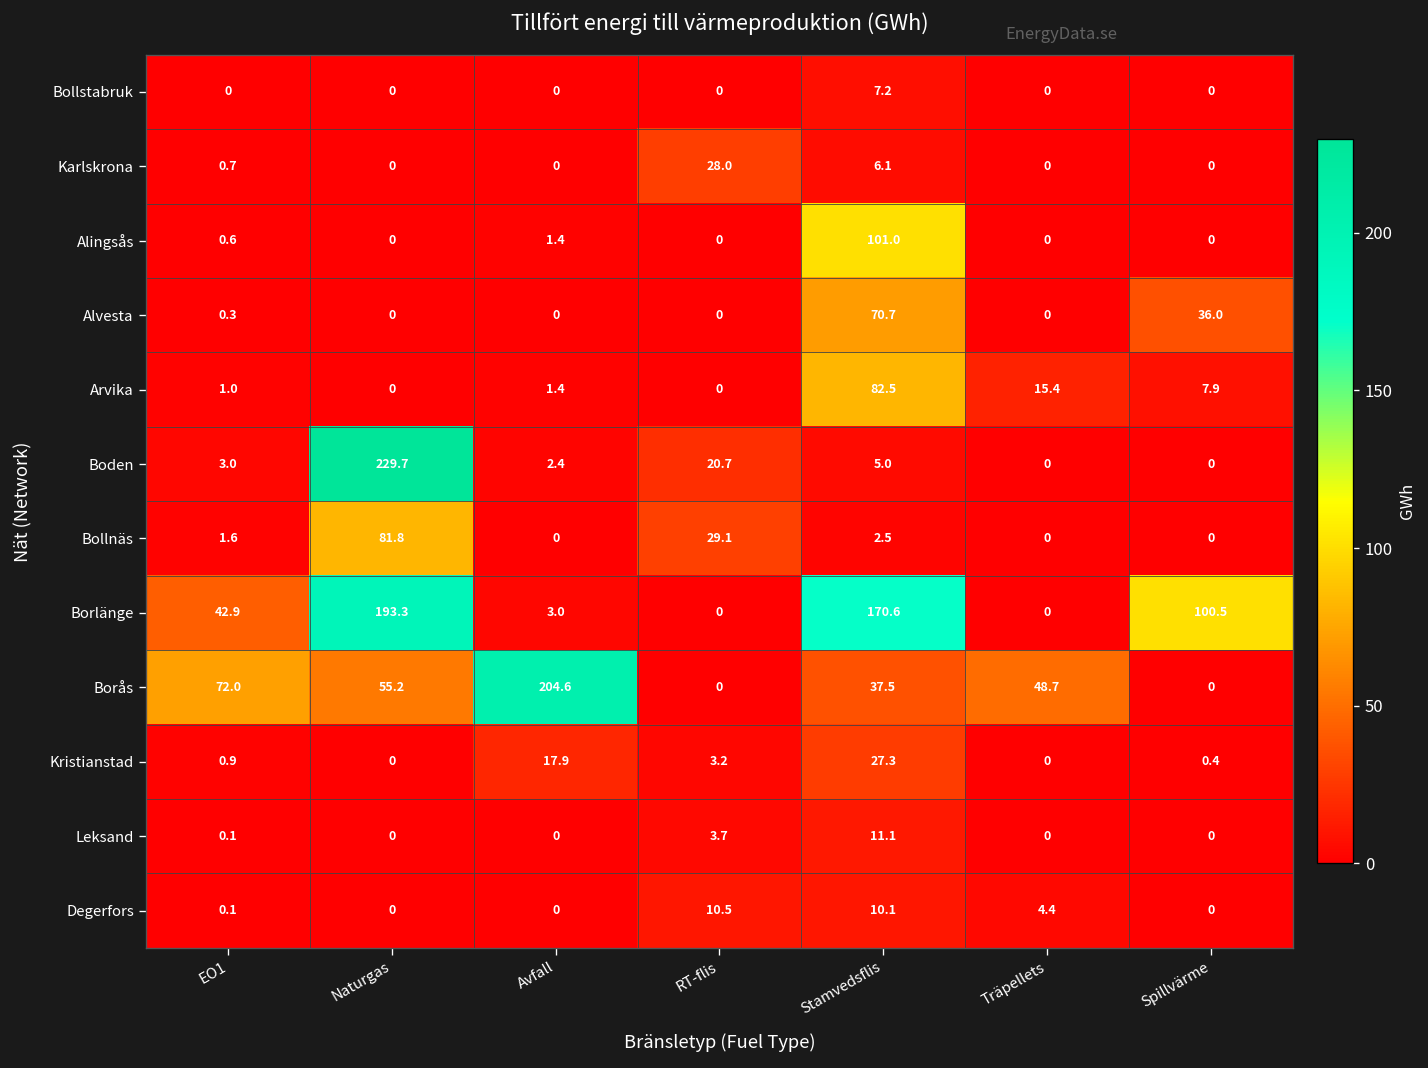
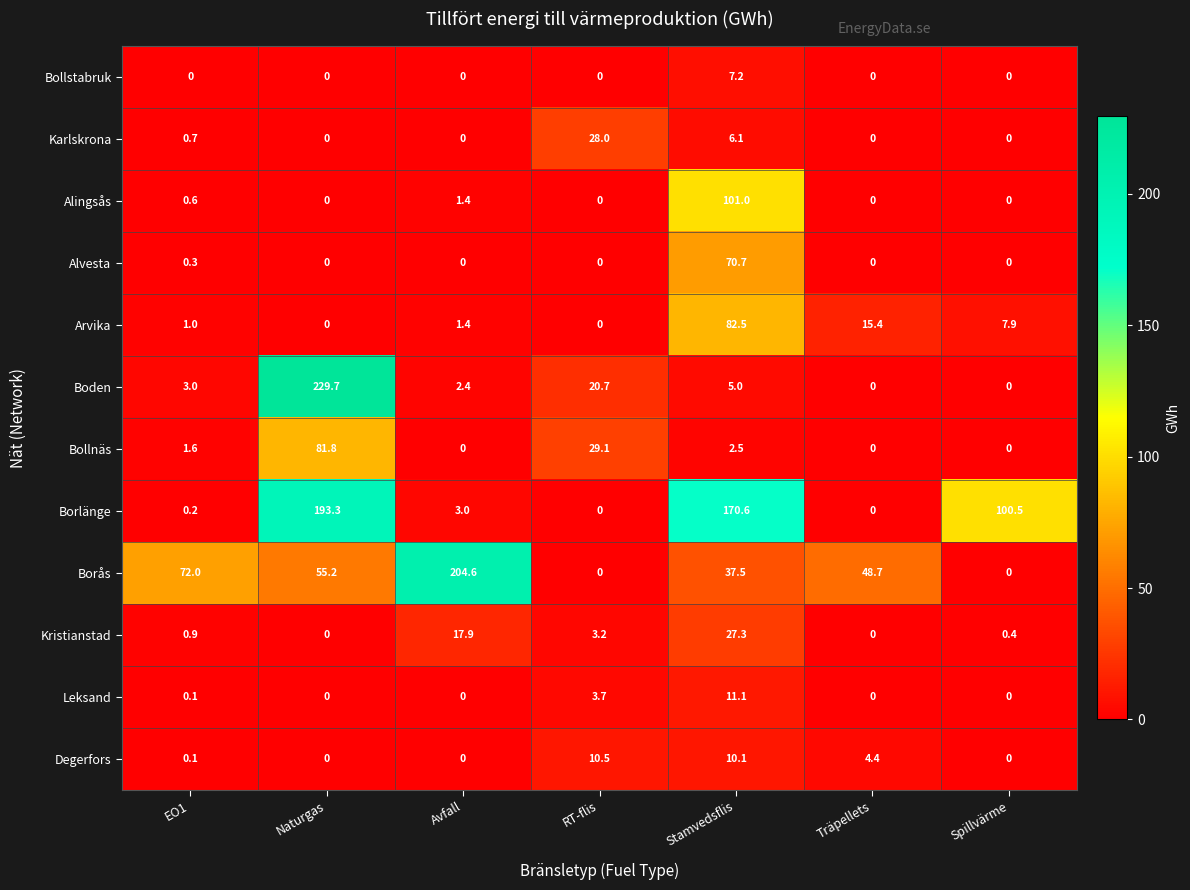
  {
    "Bollstabruk": {
      "EO1": 0,
      "Naturgas": 0,
      "Avfall": 0,
      "RT-flis": 0,
      "Stamvedsflis": 7.2,
      "Träpellets": 0,
      "Spillvärme": 0
    },
    "Karlskrona": {
      "EO1": 0.7,
      "Naturgas": 0,
      "Avfall": 0,
      "RT-flis": 28.0,
      "Stamvedsflis": 6.1,
      "Träpellets": 0,
      "Spillvärme": 0
    },
    "Alingsås": {
      "EO1": 0.6,
      "Naturgas": 0,
      "Avfall": 1.4,
      "RT-flis": 0,
      "Stamvedsflis": 101.0,
      "Träpellets": 0,
      "Spillvärme": 0
    },
    "Alvesta": {
      "EO1": 0.3,
      "Naturgas": 0,
      "Avfall": 0,
      "RT-flis": 0,
      "Stamvedsflis": 70.7,
      "Träpellets": 0,
-     "Spillvärme": 36.0
+     "Spillvärme": 0
    },
    "Arvika": {
      "EO1": 1.0,
      "Naturgas": 0,
      "Avfall": 1.4,
      "RT-flis": 0,
      "Stamvedsflis": 82.5,
      "Träpellets": 15.4,
      "Spillvärme": 7.9
    },
    "Boden": {
      "EO1": 3.0,
      "Naturgas": 229.7,
      "Avfall": 2.4,
      "RT-flis": 20.7,
      "Stamvedsflis": 5.0,
      "Träpellets": 0,
      "Spillvärme": 0
    },
    "Bollnäs": {
      "EO1": 1.6,
      "Naturgas": 81.8,
      "Avfall": 0,
      "RT-flis": 29.1,
      "Stamvedsflis": 2.5,
      "Träpellets": 0,
      "Spillvärme": 0
    },
    "Borlänge": {
-     "EO1": 42.9,
+     "EO1": 0.2,
      "Naturgas": 193.3,
      "Avfall": 3.0,
      "RT-flis": 0,
      "Stamvedsflis": 170.6,
      "Träpellets": 0,
      "Spillvärme": 100.5
    },
    "Borås": {
      "EO1": 72.0,
      "Naturgas": 55.2,
      "Avfall": 204.6,
      "RT-flis": 0,
      "Stamvedsflis": 37.5,
      "Träpellets": 48.7,
      "Spillvärme": 0
    },
    "Kristianstad": {
      "EO1": 0.9,
      "Naturgas": 0,
      "Avfall": 17.9,
      "RT-flis": 3.2,
      "Stamvedsflis": 27.3,
      "Träpellets": 0,
      "Spillvärme": 0.4
    },
    "Leksand": {
      "EO1": 0.1,
      "Naturgas": 0,
      "Avfall": 0,
      "RT-flis": 3.7,
      "Stamvedsflis": 11.1,
      "Träpellets": 0,
      "Spillvärme": 0
    },
    "Degerfors": {
      "EO1": 0.1,
      "Naturgas": 0,
      "Avfall": 0,
      "RT-flis": 10.5,
      "Stamvedsflis": 10.1,
      "Träpellets": 4.4,
      "Spillvärme": 0
    }
  }
